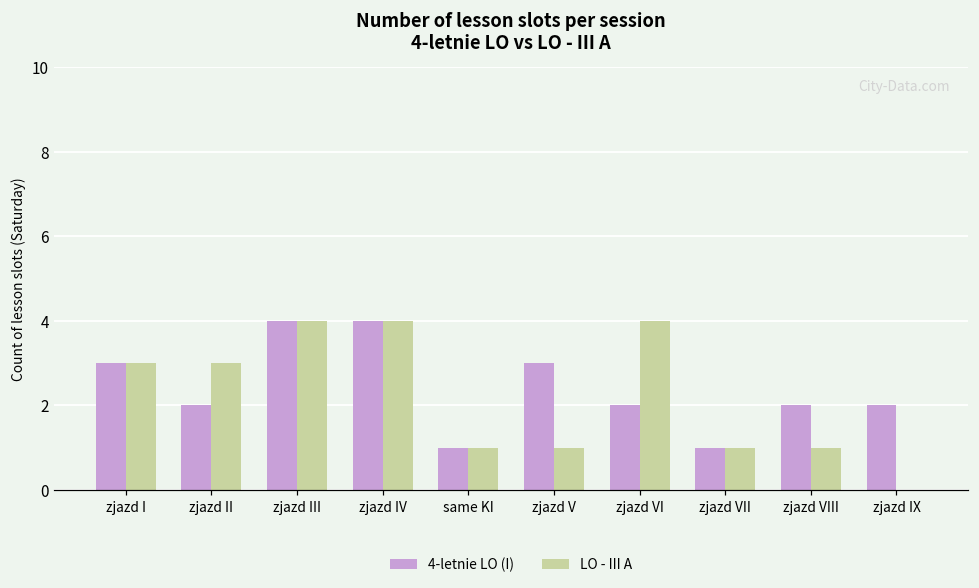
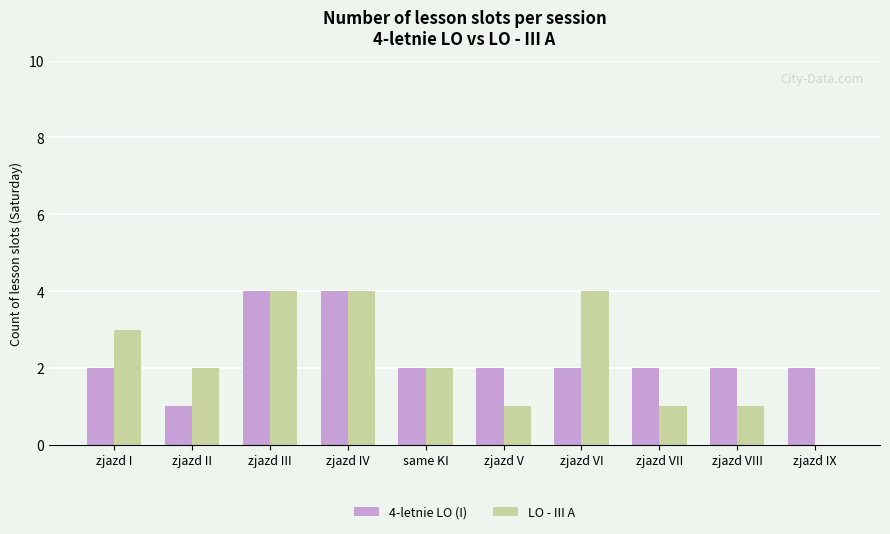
  {
    "4-letnie LO (I)": {
-     "zjazd I": 3,
-     "zjazd II": 2,
+     "zjazd I": 2,
+     "zjazd II": 1,
      "zjazd III": 4,
      "zjazd IV": 4,
-     "same KI": 1,
-     "zjazd V": 3,
+     "same KI": 2,
+     "zjazd V": 2,
      "zjazd VI": 2,
-     "zjazd VII": 1,
+     "zjazd VII": 2,
      "zjazd VIII": 2,
      "zjazd IX": 2
    },
    "LO - III A": {
      "zjazd I": 3,
-     "zjazd II": 3,
+     "zjazd II": 2,
      "zjazd III": 4,
      "zjazd IV": 4,
-     "same KI": 1,
+     "same KI": 2,
      "zjazd V": 1,
      "zjazd VI": 4,
      "zjazd VII": 1,
      "zjazd VIII": 1,
      "zjazd IX": 0
    }
  }
